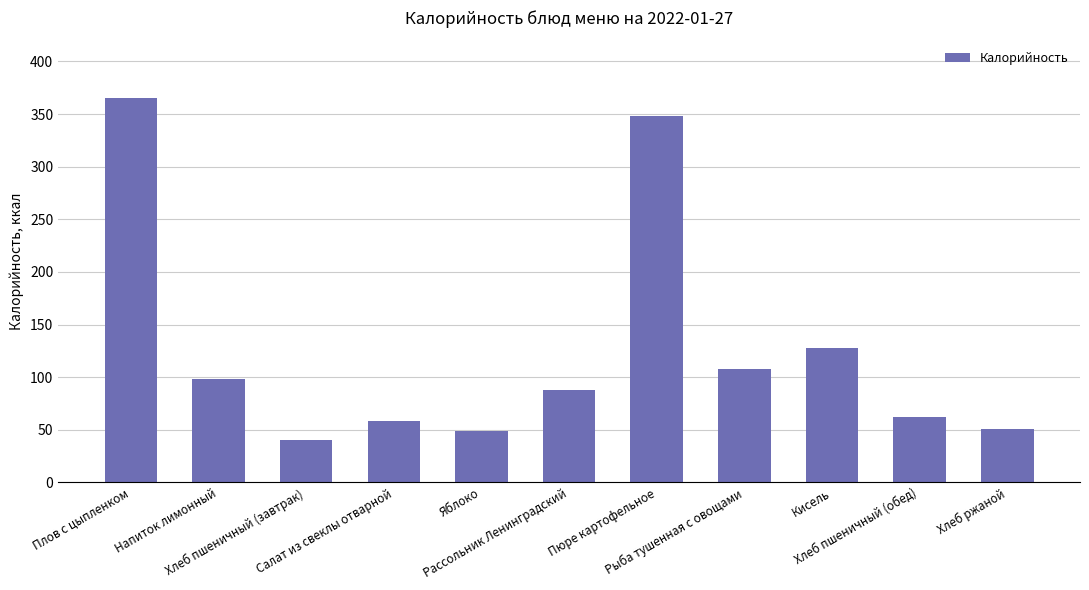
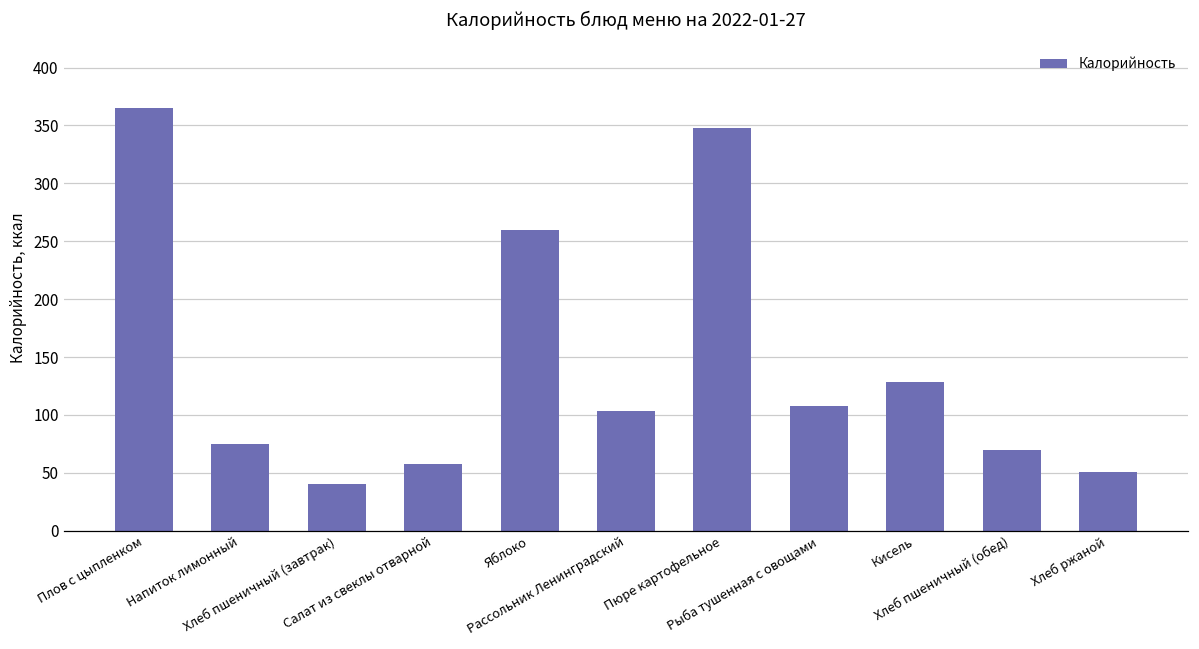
  {
    "Плов с цыпленком": 365,
-   "Напиток лимонный": 98,
+   "Напиток лимонный": 75,
    "Хлеб пшеничный (завтрак)": 40,
    "Салат из свеклы отварной": 58,
-   "Яблоко": 49,
-   "Рассольник Ленинградский": 88,
+   "Яблоко": 260,
+   "Рассольник Ленинградский": 103,
    "Пюре картофельное": 348,
    "Рыба тушенная с овощами": 108,
    "Кисель": 128,
-   "Хлеб пшеничный (обед)": 62,
+   "Хлеб пшеничный (обед)": 70,
    "Хлеб ржаной": 51
  }
